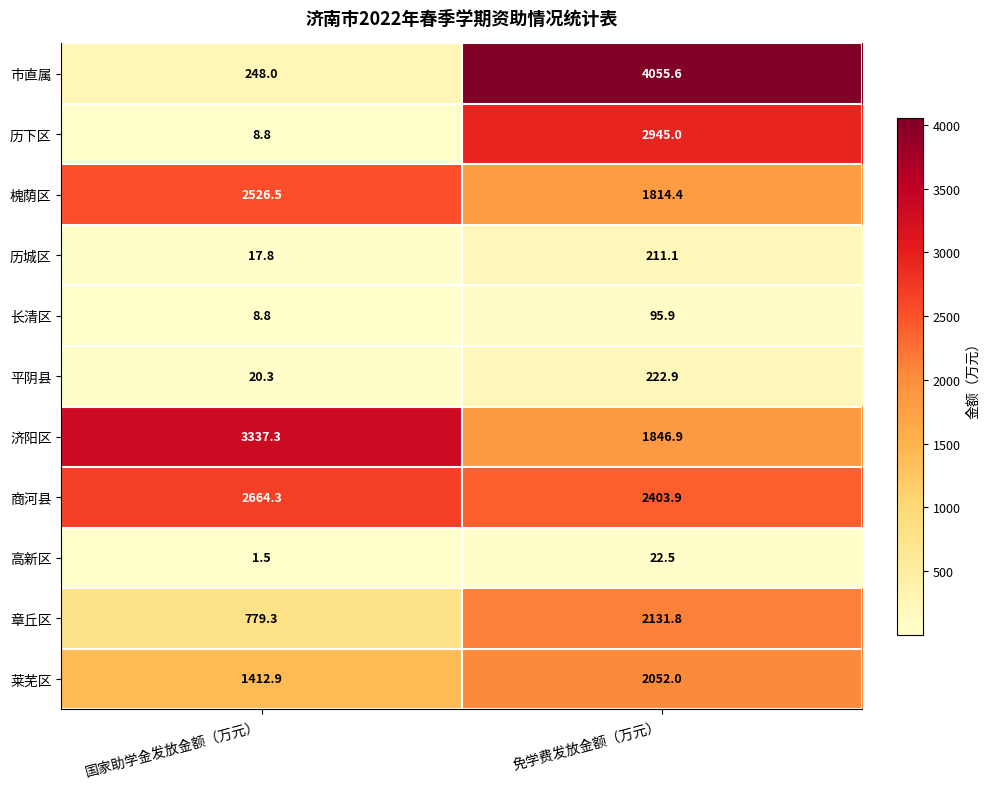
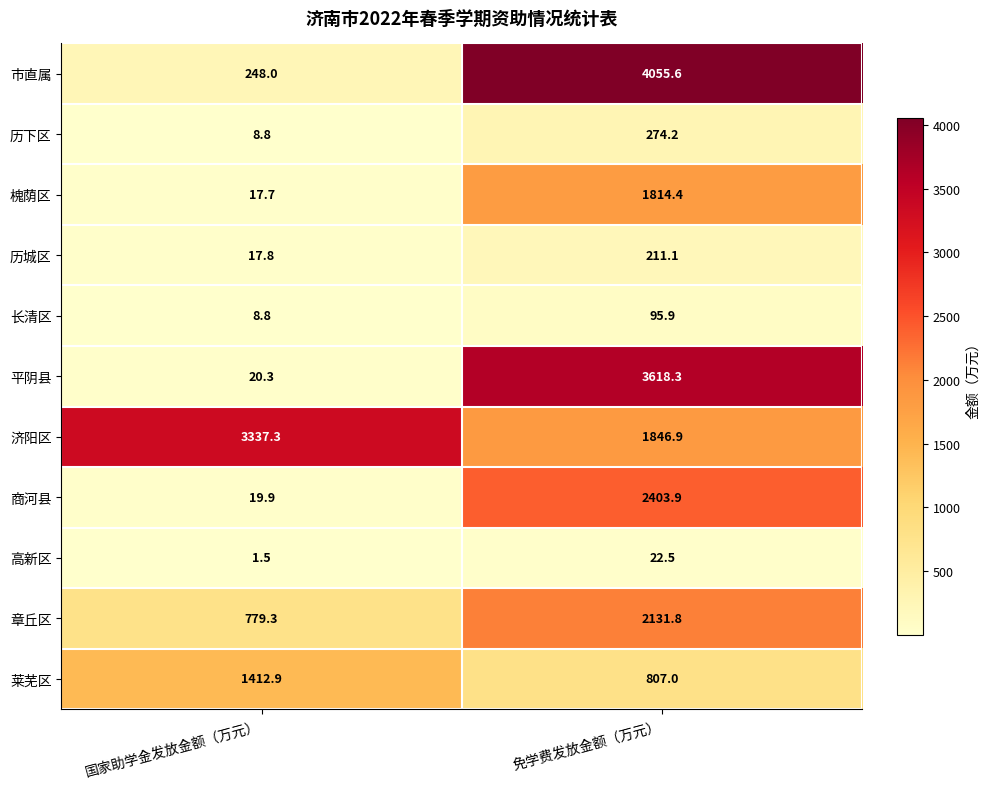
  {
    "市直属": {
      "国家助学金发放金额（万元）": 248.0,
      "免学费发放金额（万元）": 4055.6
    },
    "历下区": {
      "国家助学金发放金额（万元）": 8.8,
-     "免学费发放金额（万元）": 2945.0
+     "免学费发放金额（万元）": 274.2
    },
    "槐荫区": {
-     "国家助学金发放金额（万元）": 2526.5,
+     "国家助学金发放金额（万元）": 17.7,
      "免学费发放金额（万元）": 1814.4
    },
    "历城区": {
      "国家助学金发放金额（万元）": 17.8,
      "免学费发放金额（万元）": 211.1
    },
    "长清区": {
      "国家助学金发放金额（万元）": 8.8,
      "免学费发放金额（万元）": 95.9
    },
    "平阴县": {
      "国家助学金发放金额（万元）": 20.3,
-     "免学费发放金额（万元）": 222.9
+     "免学费发放金额（万元）": 3618.3
    },
    "济阳区": {
      "国家助学金发放金额（万元）": 3337.3,
      "免学费发放金额（万元）": 1846.9
    },
    "商河县": {
-     "国家助学金发放金额（万元）": 2664.3,
+     "国家助学金发放金额（万元）": 19.9,
      "免学费发放金额（万元）": 2403.9
    },
    "高新区": {
      "国家助学金发放金额（万元）": 1.5,
      "免学费发放金额（万元）": 22.5
    },
    "章丘区": {
      "国家助学金发放金额（万元）": 779.3,
      "免学费发放金额（万元）": 2131.8
    },
    "莱芜区": {
      "国家助学金发放金额（万元）": 1412.9,
-     "免学费发放金额（万元）": 2052.0
+     "免学费发放金额（万元）": 807.0
    }
  }
